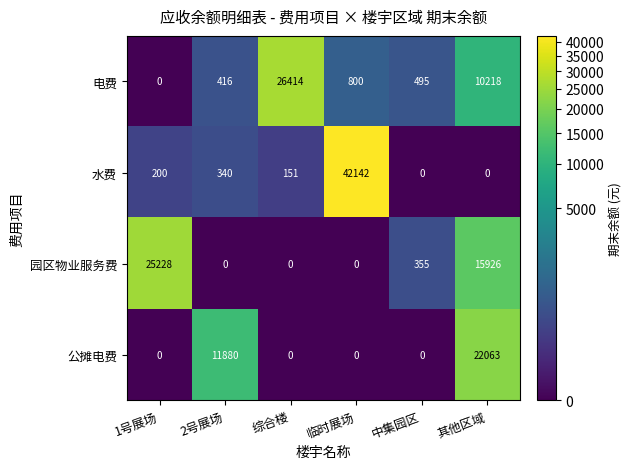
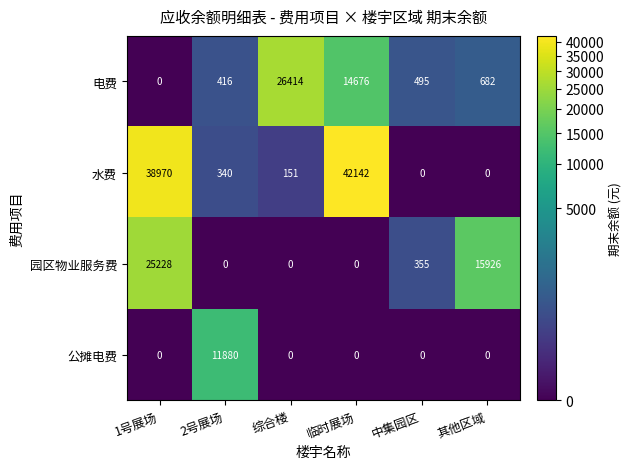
  {
    "电费": {
      "1号展场": 0,
      "2号展场": 416,
      "综合楼": 26414,
-     "临时展场": 800,
+     "临时展场": 14676,
      "中集园区": 495,
-     "其他区域": 10218
+     "其他区域": 682
    },
    "水费": {
-     "1号展场": 200,
+     "1号展场": 38970,
      "2号展场": 340,
      "综合楼": 151,
      "临时展场": 42142,
      "中集园区": 0,
      "其他区域": 0
    },
    "园区物业服务费": {
      "1号展场": 25228,
      "2号展场": 0,
      "综合楼": 0,
      "临时展场": 0,
      "中集园区": 355,
      "其他区域": 15926
    },
    "公摊电费": {
      "1号展场": 0,
      "2号展场": 11880,
      "综合楼": 0,
      "临时展场": 0,
      "中集园区": 0,
-     "其他区域": 22063
+     "其他区域": 0
    }
  }
